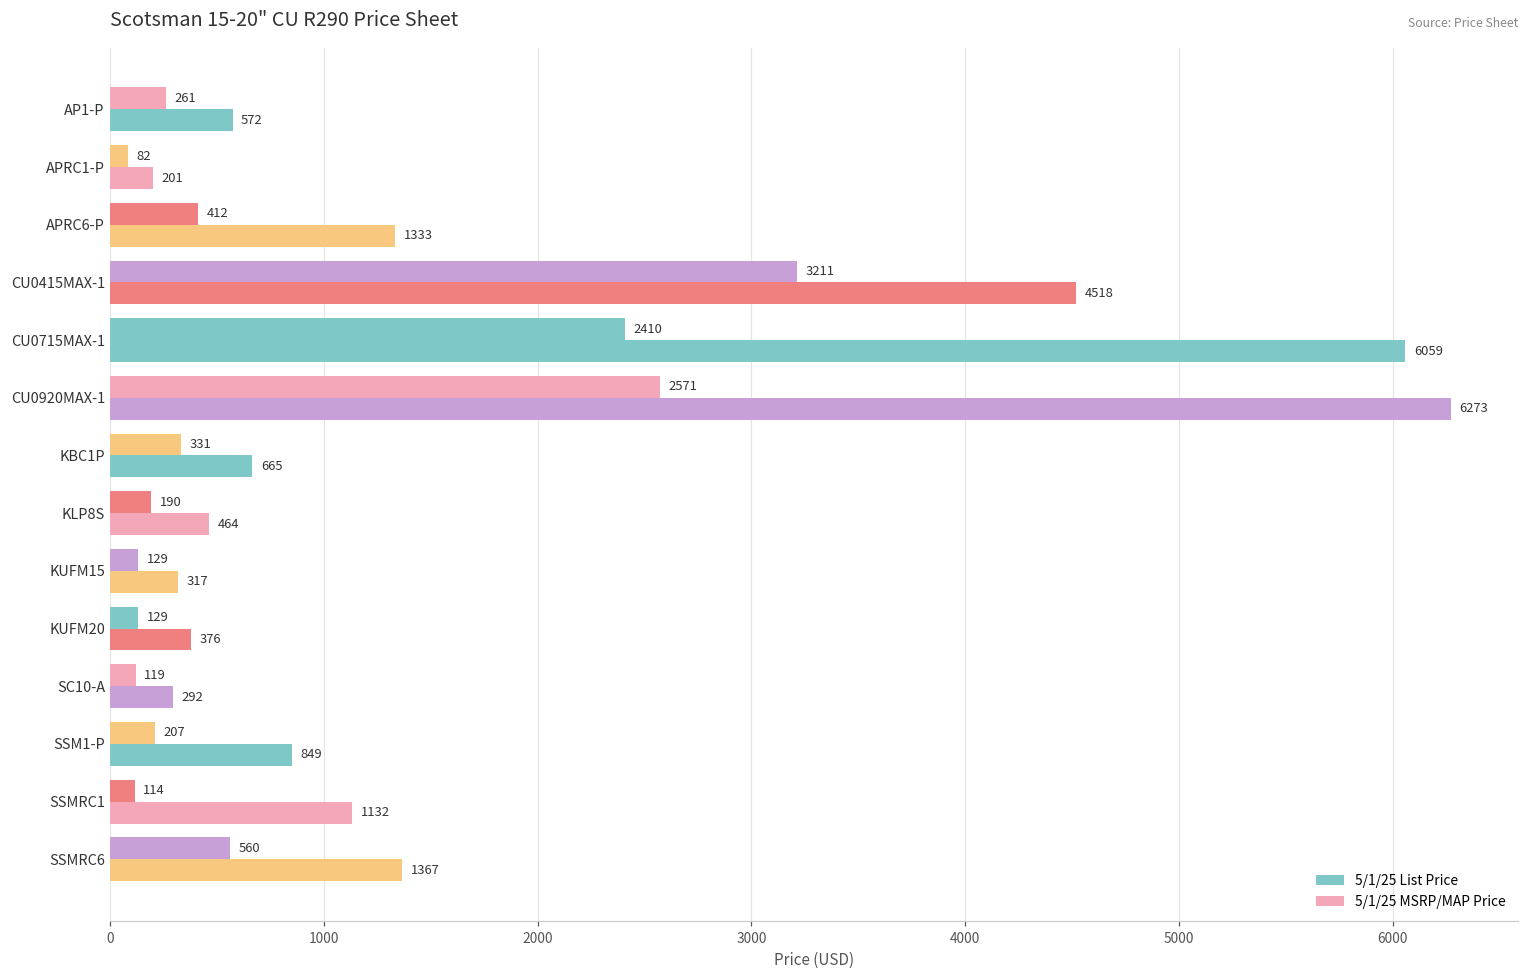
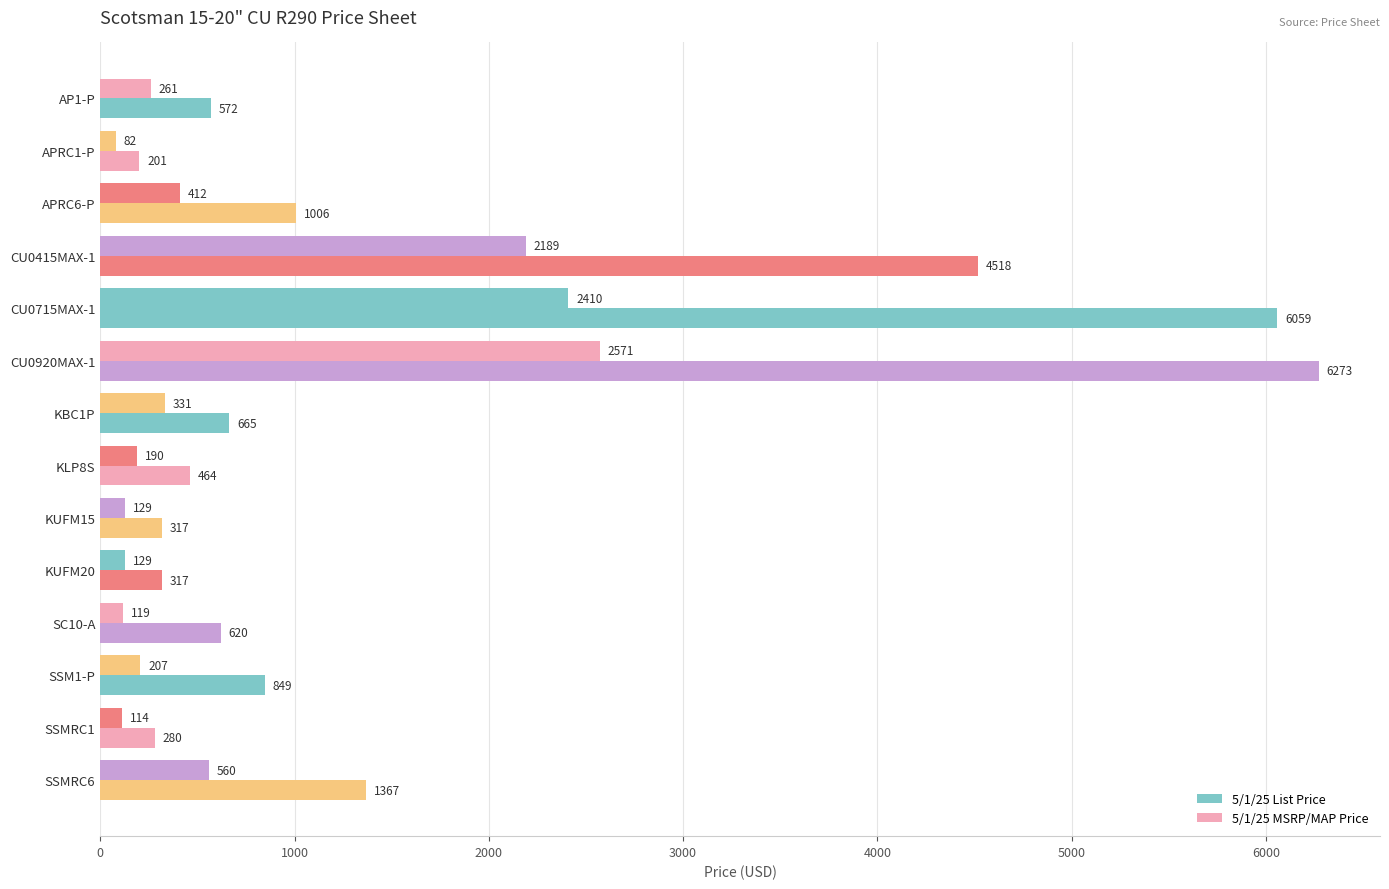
  {
    "5/1/25 List Price": {
      "AP1-P": 572,
      "APRC1-P": 201,
-     "APRC6-P": 1333,
+     "APRC6-P": 1006,
      "CU0415MAX-1": 4518,
      "CU0715MAX-1": 6059,
      "CU0920MAX-1": 6273,
      "KBC1P": 665,
      "KLP8S": 464,
      "KUFM15": 317,
-     "KUFM20": 376,
-     "SC10-A": 292,
+     "KUFM20": 317,
+     "SC10-A": 620,
      "SSM1-P": 849,
-     "SSMRC1": 1132,
+     "SSMRC1": 280,
      "SSMRC6": 1367
    },
    "5/1/25 MSRP/MAP Price": {
      "AP1-P": 261,
      "APRC1-P": 82,
      "APRC6-P": 412,
-     "CU0415MAX-1": 3211,
+     "CU0415MAX-1": 2189,
      "CU0715MAX-1": 2410,
      "CU0920MAX-1": 2571,
      "KBC1P": 331,
      "KLP8S": 190,
      "KUFM15": 129,
      "KUFM20": 129,
      "SC10-A": 119,
      "SSM1-P": 207,
      "SSMRC1": 114,
      "SSMRC6": 560
    }
  }
